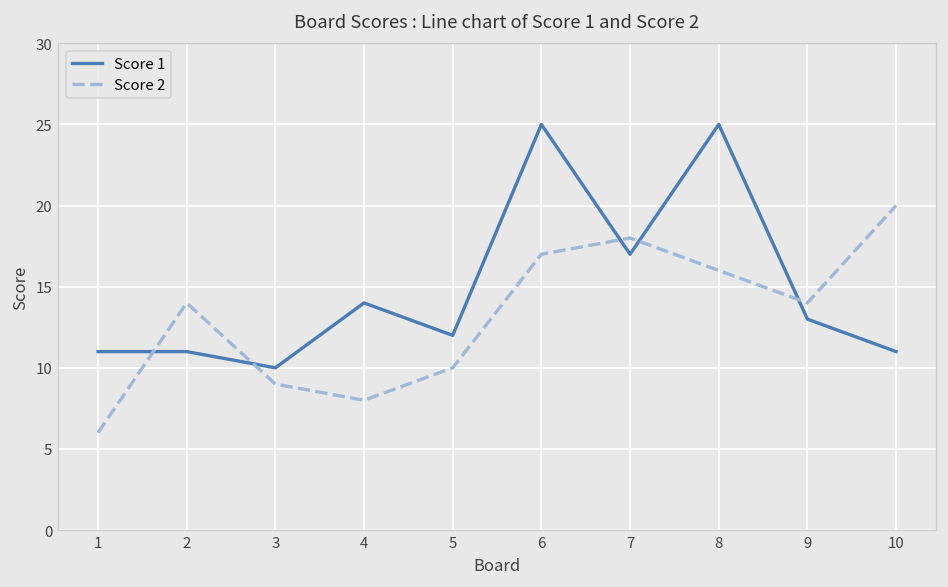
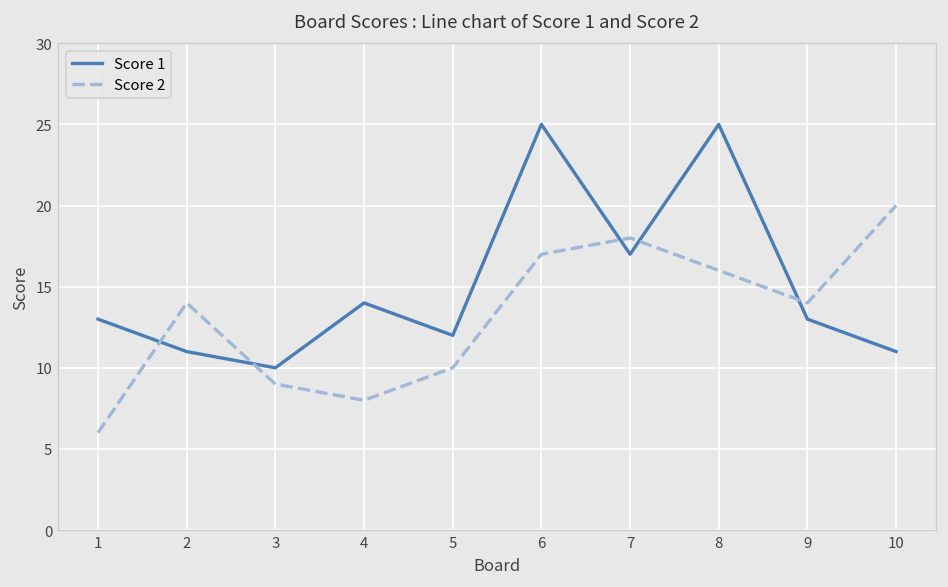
  {
    "Score 1": {
-     "1": 11,
+     "1": 13,
      "2": 11,
      "3": 10,
      "4": 14,
      "5": 12,
      "6": 25,
      "7": 17,
      "8": 25,
      "9": 13,
      "10": 11
    },
    "Score 2": {
      "1": 6,
      "2": 14,
      "3": 9,
      "4": 8,
      "5": 10,
      "6": 17,
      "7": 18,
      "8": 16,
      "9": 14,
      "10": 20
    }
  }
